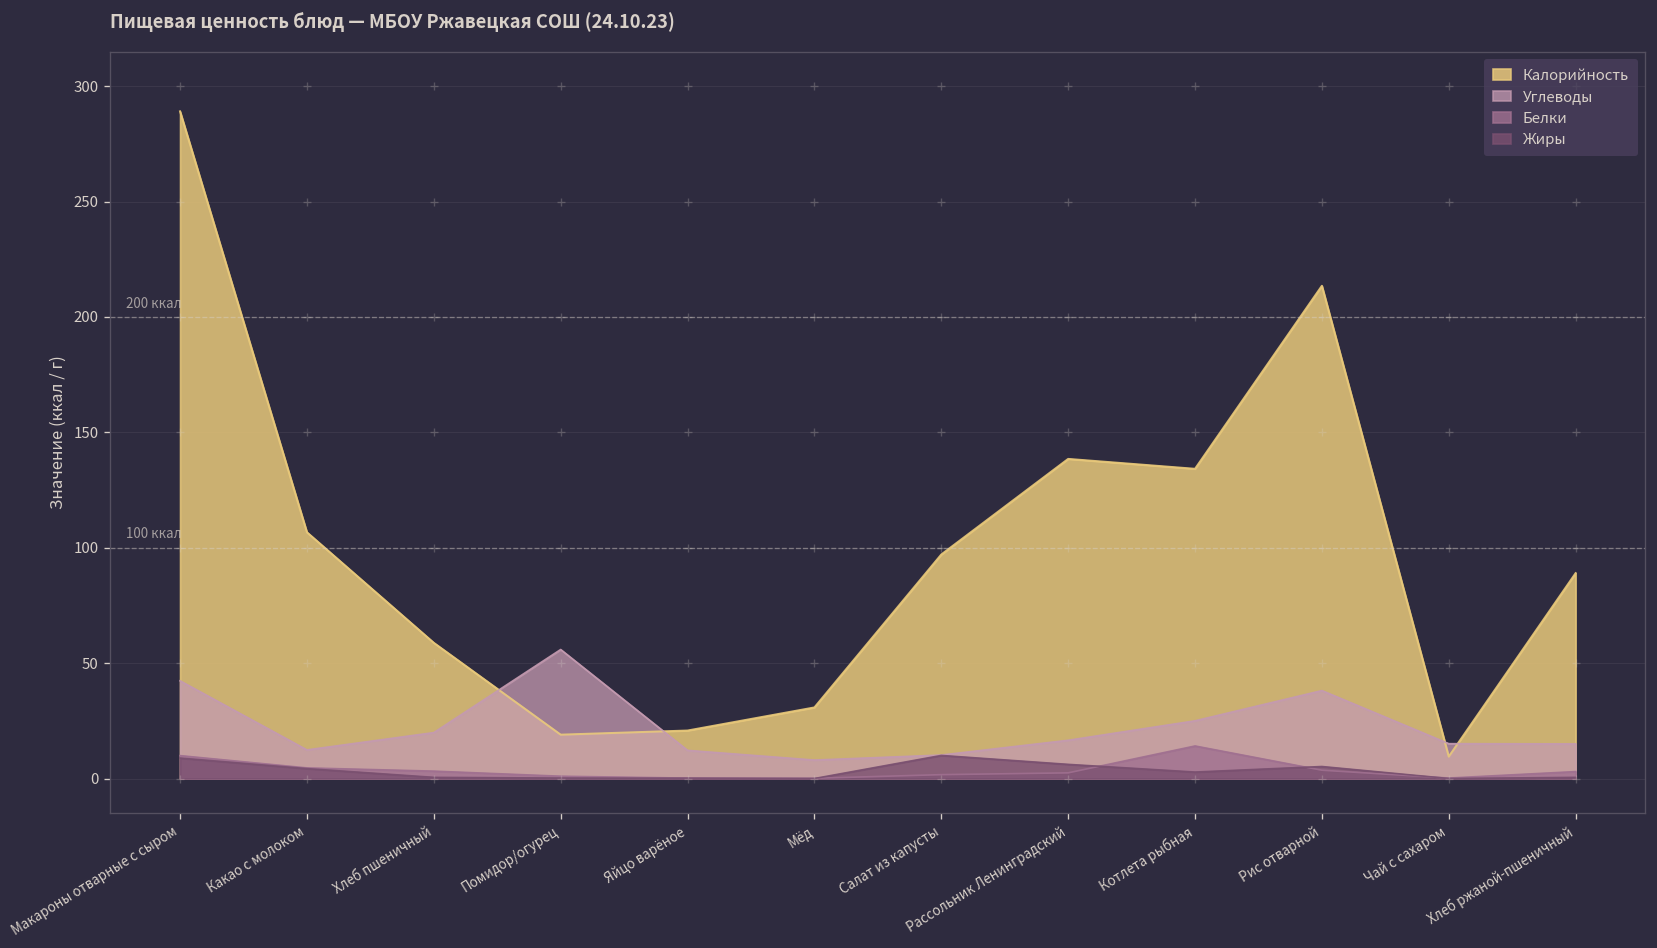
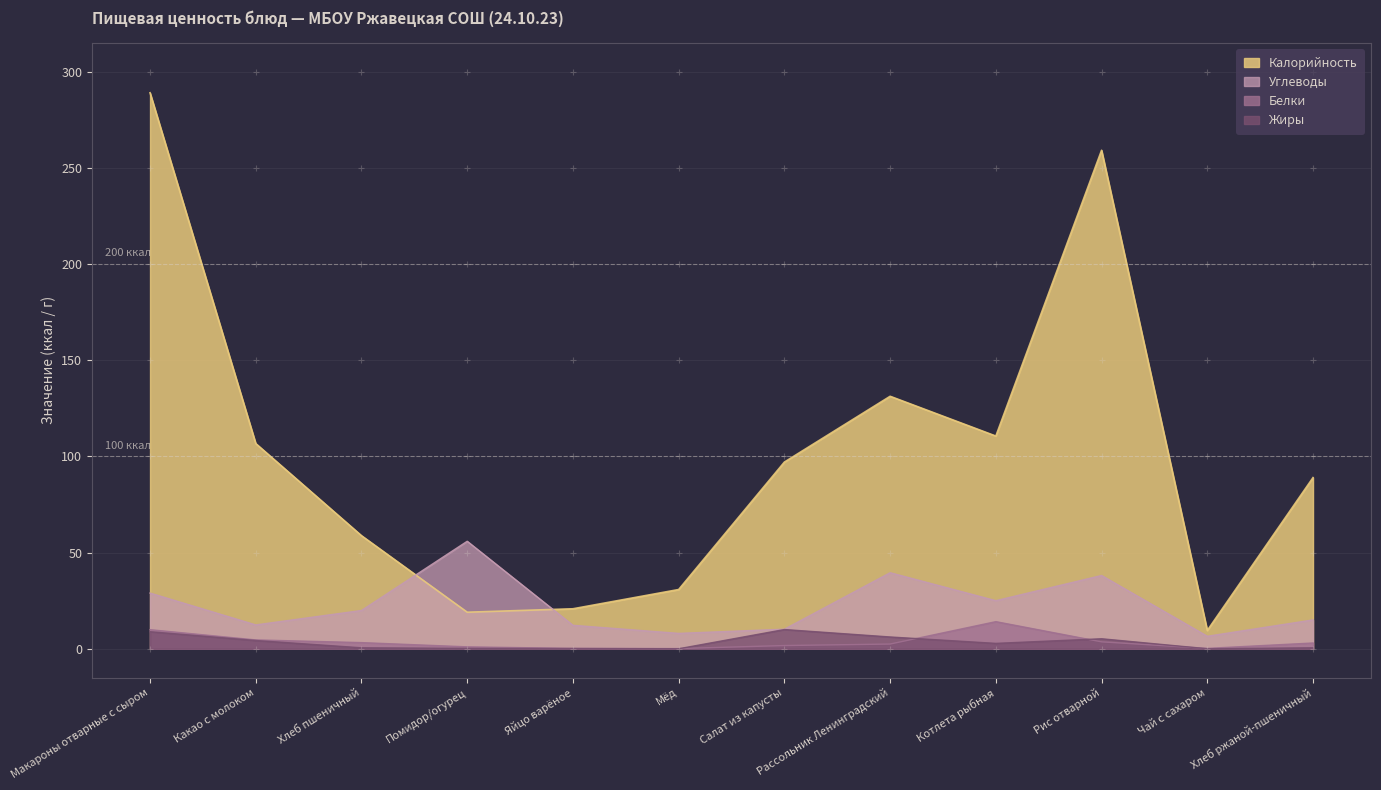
  {
    "Калорийность": {
      "Макароны отварные с сыром": 289,
      "Какао с молоком": 107,
      "Хлеб пшеничный": 59,
      "Помидор/огурец": 19,
      "Яйцо варёное": 21,
      "Мёд": 31,
      "Салат из капусты": 97,
-     "Рассольник Ленинградский": 138,
-     "Котлета рыбная": 134,
-     "Рис отварной": 214,
+     "Рассольник Ленинградский": 131,
+     "Котлета рыбная": 111,
+     "Рис отварной": 259,
      "Чай с сахаром": 10,
      "Хлеб ржаной-пшеничный": 89
    },
    "Углеводы": {
-     "Макароны отварные с сыром": 42,
+     "Макароны отварные с сыром": 29,
      "Какао с молоком": 12,
      "Хлеб пшеничный": 20,
      "Помидор/огурец": 56,
      "Яйцо варёное": 12,
      "Мёд": 8,
-     "Рассольник Ленинградский": 17,
+     "Рассольник Ленинградский": 40,
      "Котлета рыбная": 25,
      "Рис отварной": 38,
-     "Чай с сахаром": 15,
+     "Чай с сахаром": 7,
      "Хлеб ржаной-пшеничный": 15
    }
  }
